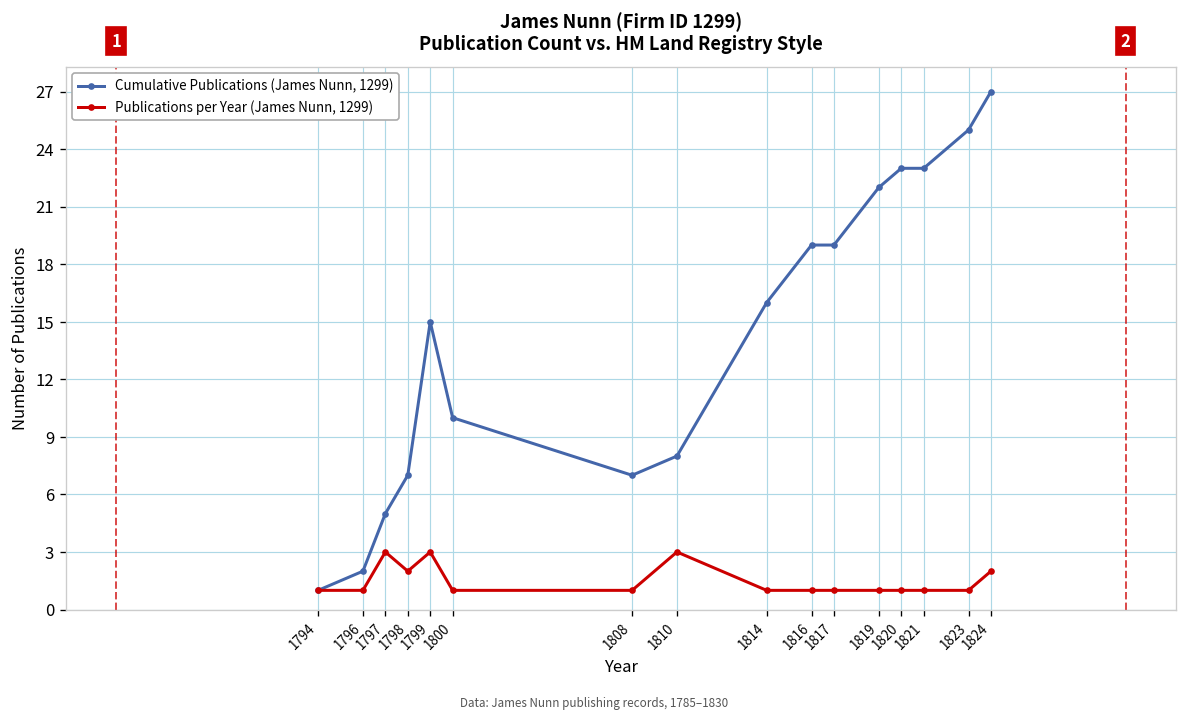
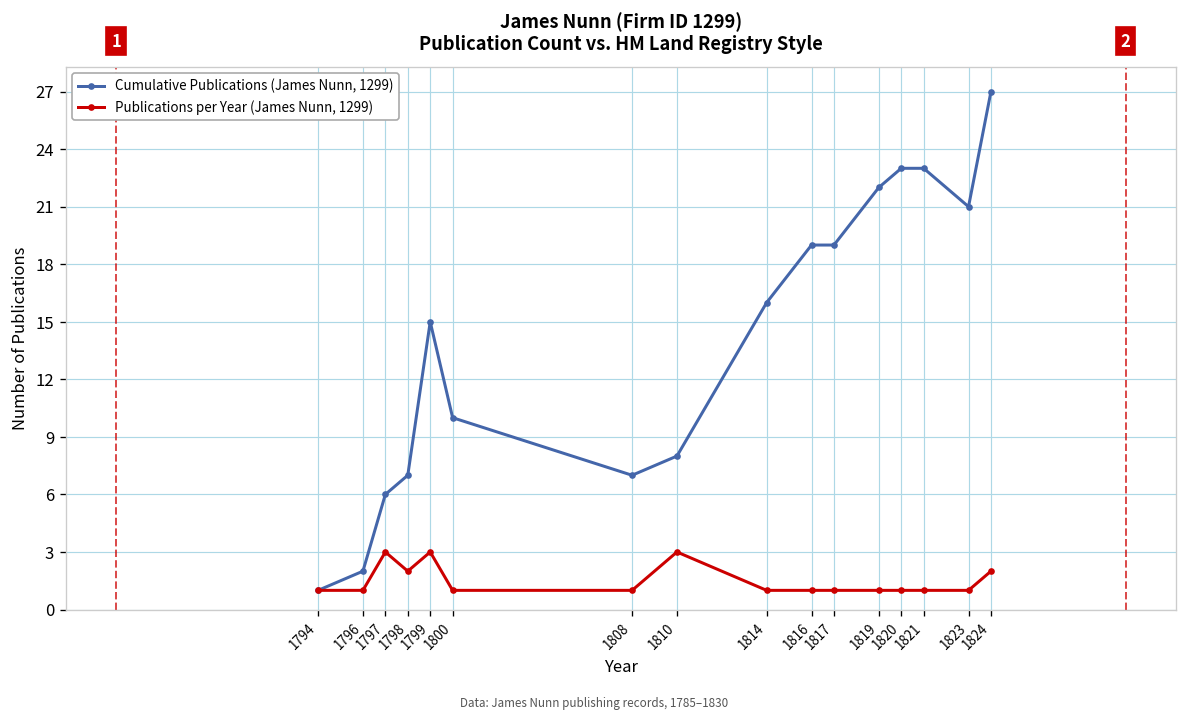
  {
    "Cumulative Publications (James Nunn, 1299)": {
      "1796": 2,
-     "1797": 5,
+     "1797": 6,
      "1798": 7,
      "1799": 15,
      "1800": 10,
      "1808": 7,
      "1810": 8,
      "1814": 16,
      "1816": 19,
      "1817": 19,
      "1819": 22,
      "1820": 23,
      "1821": 23,
-     "1823": 25,
+     "1823": 21,
      "1824": 27
    },
    "Publications per Year (James Nunn, 1299)": {
      "1796": 1,
      "1797": 3,
      "1798": 2,
      "1799": 3,
      "1800": 1,
      "1808": 1,
      "1810": 3,
      "1814": 1,
      "1816": 1,
      "1817": 1,
      "1819": 1,
      "1820": 1,
      "1821": 1,
      "1823": 1,
      "1824": 2
    }
  }
